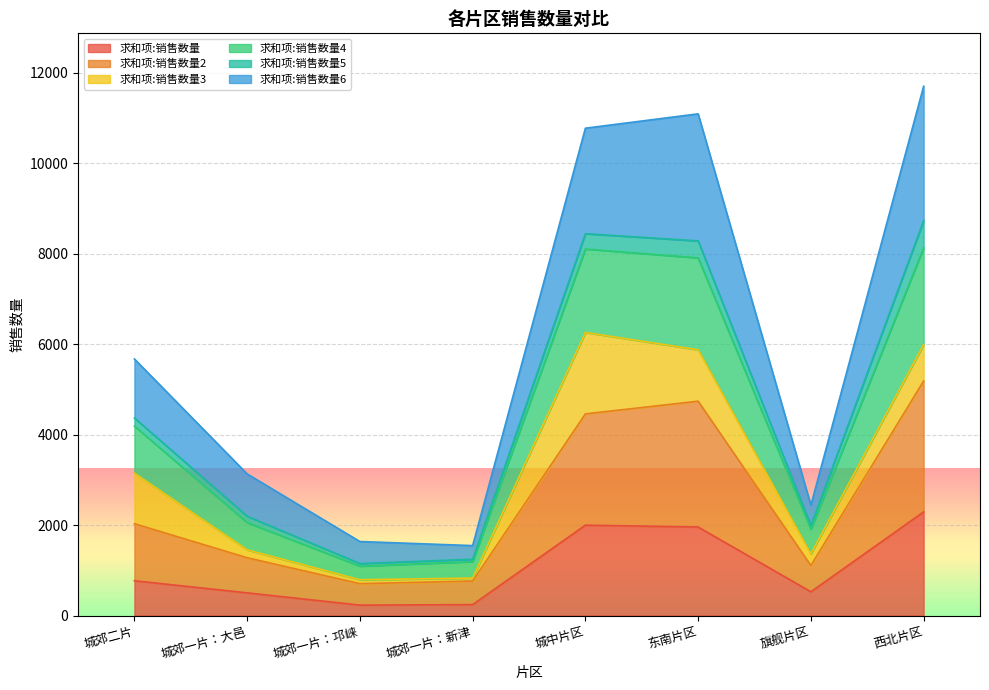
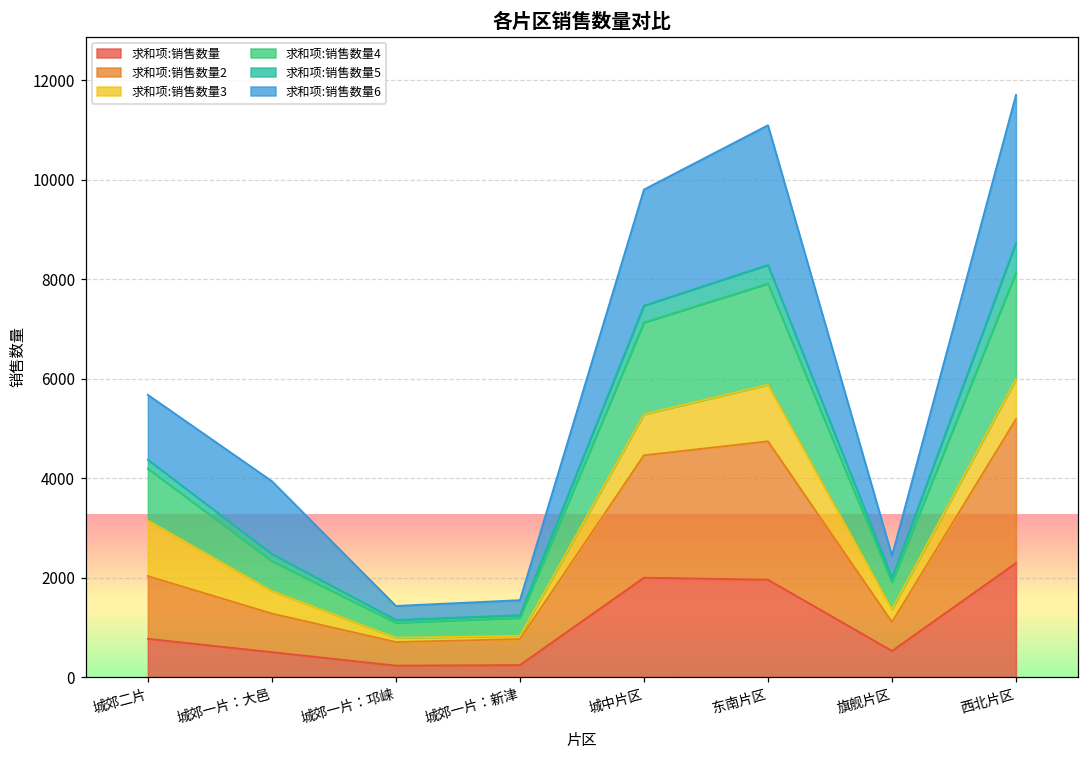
  {
    "求和项:销售数量3": {
      "城郊二片": 1100,
-     "城郊一片：大邑": 200,
+     "城郊一片：大邑": 500,
      "城郊一片：邛崃": 100,
      "城郊一片：新津": 100,
-     "城中片区": 1800,
+     "城中片区": 800,
      "东南片区": 1100,
      "旗舰片区": 300,
      "西北片区": 800
    },
    "求和项:销售数量6": {
      "城郊二片": 1300,
-     "城郊一片：大邑": 900,
-     "城郊一片：邛崃": 500,
+     "城郊一片：大邑": 1500,
+     "城郊一片：邛崃": 300,
      "城郊一片：新津": 300,
      "城中片区": 2300,
      "东南片区": 2800,
      "旗舰片区": 500,
      "西北片区": 3000
    }
  }
